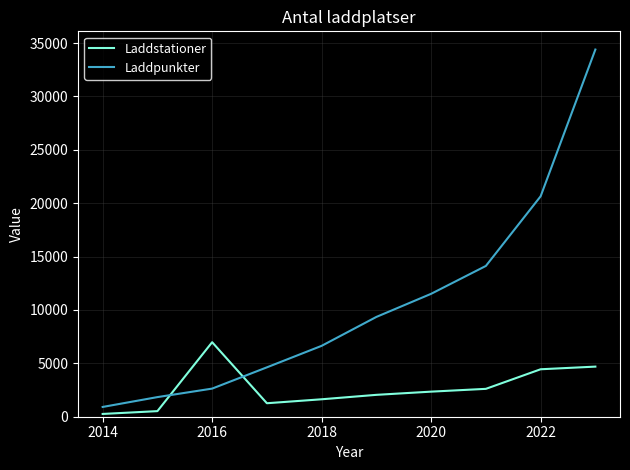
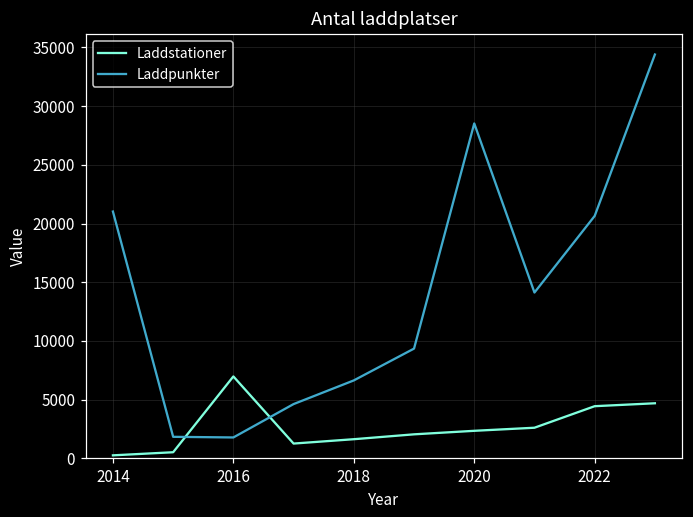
  {
    "Laddstationer": {
      "2014": 300,
      "2016": 7000,
      "2018": 1600,
      "2020": 2300,
      "2022": 4400
    },
    "Laddpunkter": {
-     "2014": 900,
-     "2016": 2600,
+     "2014": 21000,
+     "2016": 1800,
      "2018": 6600,
-     "2020": 11500,
+     "2020": 28500,
      "2022": 20600
    }
  }
